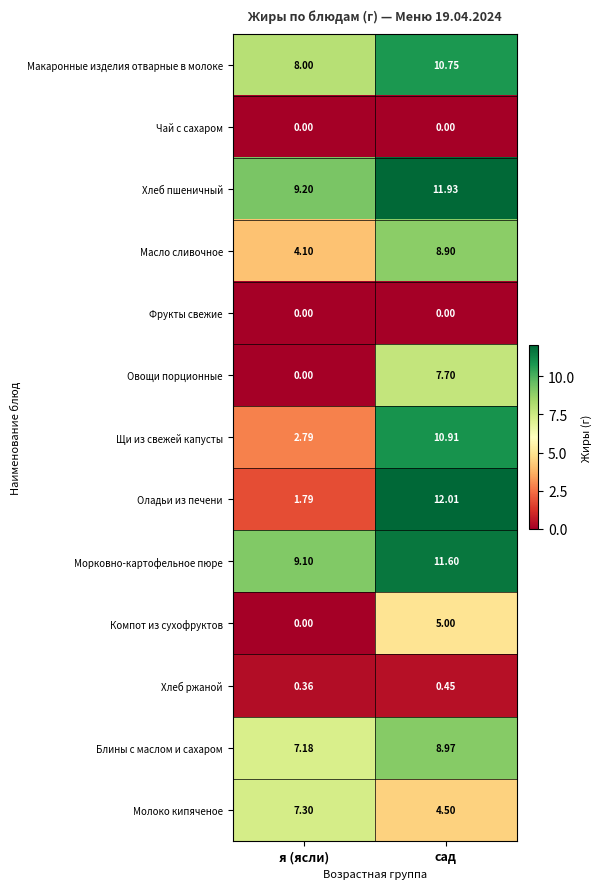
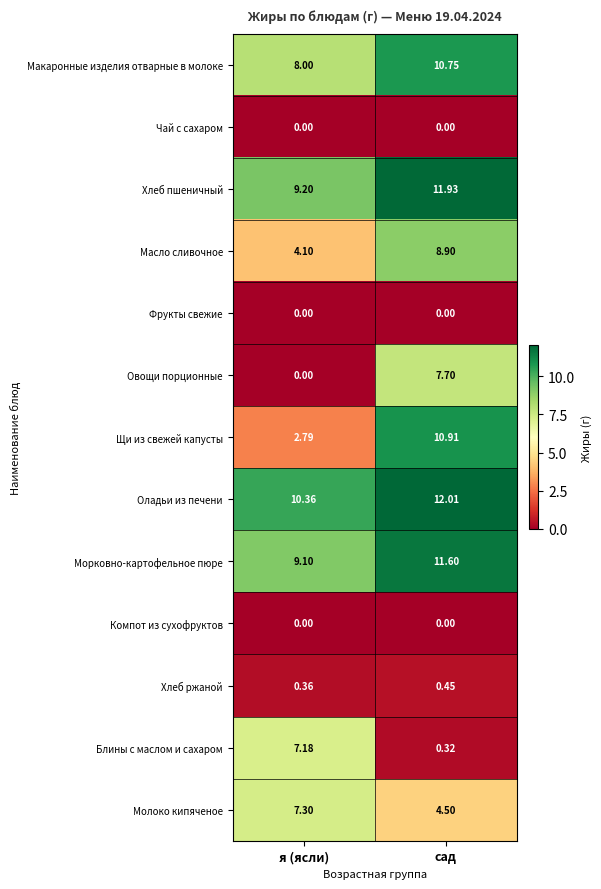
  {
    "Макаронные изделия отварные в молоке": {
      "я (ясли)": 8.00,
      "сад": 10.75
    },
    "Чай с сахаром": {
      "я (ясли)": 0.00,
      "сад": 0.00
    },
    "Хлеб пшеничный": {
      "я (ясли)": 9.20,
      "сад": 11.93
    },
    "Масло сливочное": {
      "я (ясли)": 4.10,
      "сад": 8.90
    },
    "Фрукты свежие": {
      "я (ясли)": 0.00,
      "сад": 0.00
    },
    "Овощи порционные": {
      "я (ясли)": 0.00,
      "сад": 7.70
    },
    "Щи из свежей капусты": {
      "я (ясли)": 2.79,
      "сад": 10.91
    },
    "Оладьи из печени": {
-     "я (ясли)": 1.79,
+     "я (ясли)": 10.36,
      "сад": 12.01
    },
    "Морковно-картофельное пюре": {
      "я (ясли)": 9.10,
      "сад": 11.60
    },
    "Компот из сухофруктов": {
      "я (ясли)": 0.00,
-     "сад": 5.00
+     "сад": 0.00
    },
    "Хлеб ржаной": {
      "я (ясли)": 0.36,
      "сад": 0.45
    },
    "Блины с маслом и сахаром": {
      "я (ясли)": 7.18,
-     "сад": 8.97
+     "сад": 0.32
    },
    "Молоко кипяченое": {
      "я (ясли)": 7.30,
      "сад": 4.50
    }
  }
